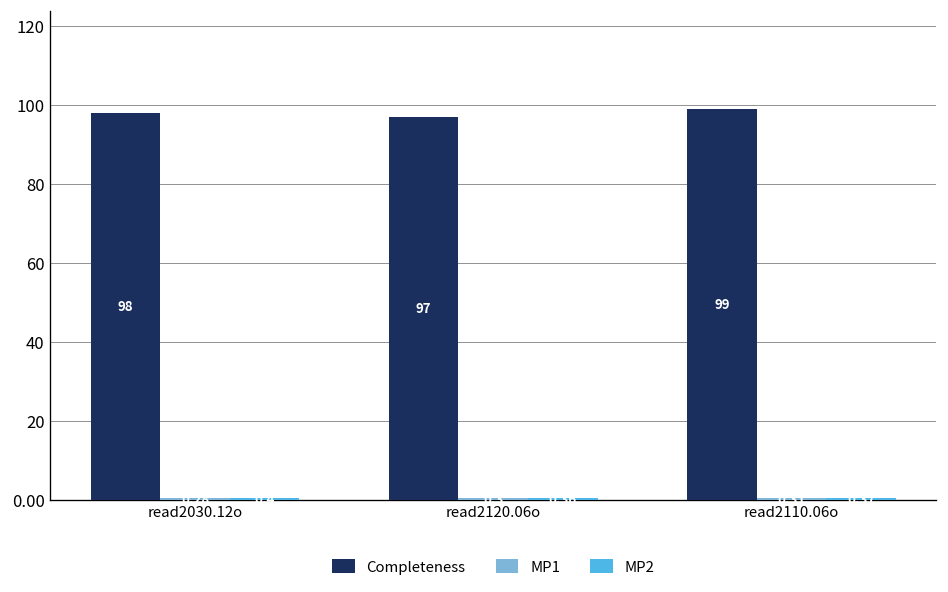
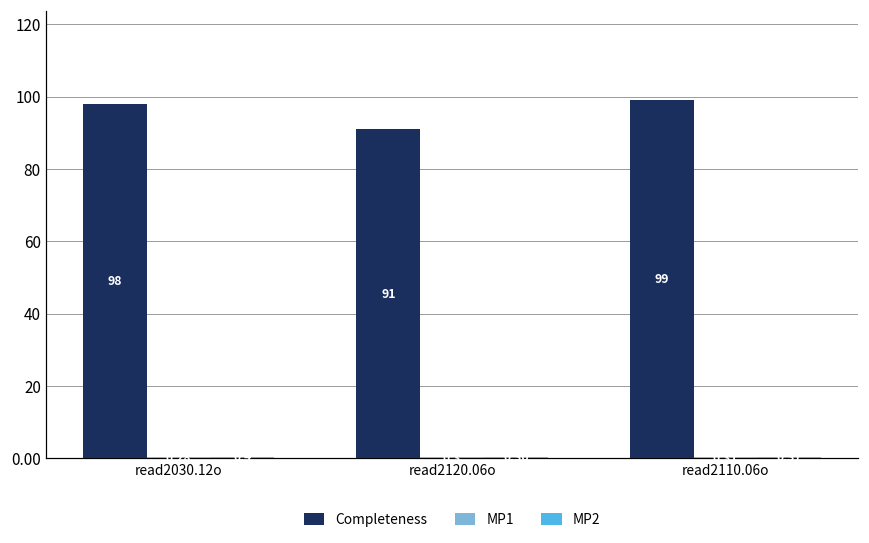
  {
    "Completeness": {
      "read2030.12o": 98,
-     "read2120.06o": 97,
+     "read2120.06o": 91,
      "read2110.06o": 99
    }
  }
